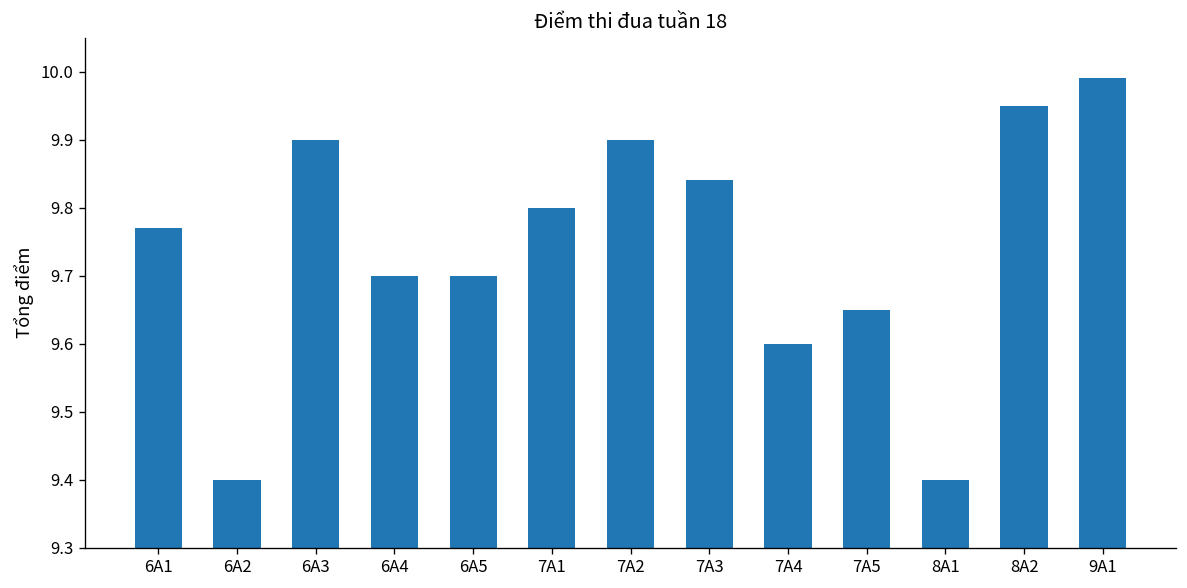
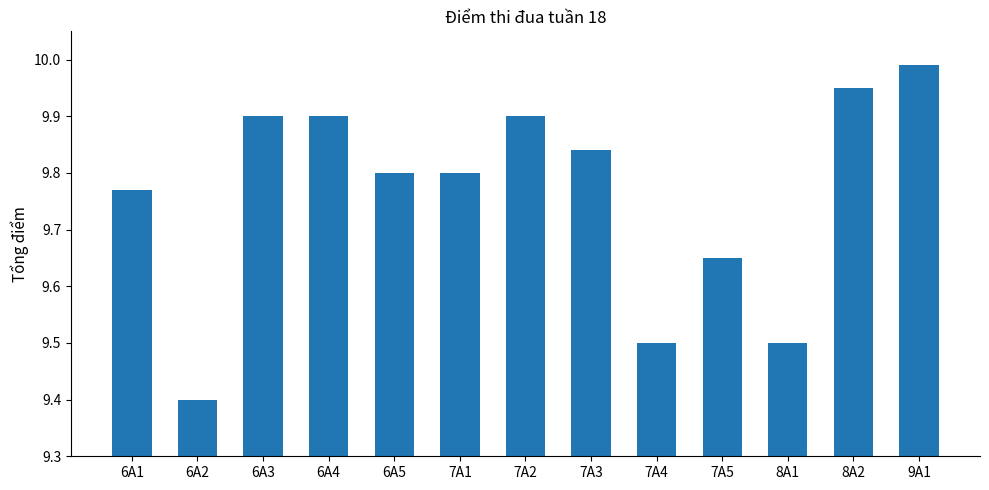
  {
    "6A1": 9.77,
    "6A2": 9.4,
    "6A3": 9.9,
-   "6A4": 9.7,
-   "6A5": 9.7,
+   "6A4": 9.9,
+   "6A5": 9.8,
    "7A1": 9.8,
    "7A2": 9.9,
    "7A3": 9.84,
-   "7A4": 9.6,
+   "7A4": 9.5,
    "7A5": 9.65,
-   "8A1": 9.4,
+   "8A1": 9.5,
    "8A2": 9.95,
    "9A1": 9.99
  }
